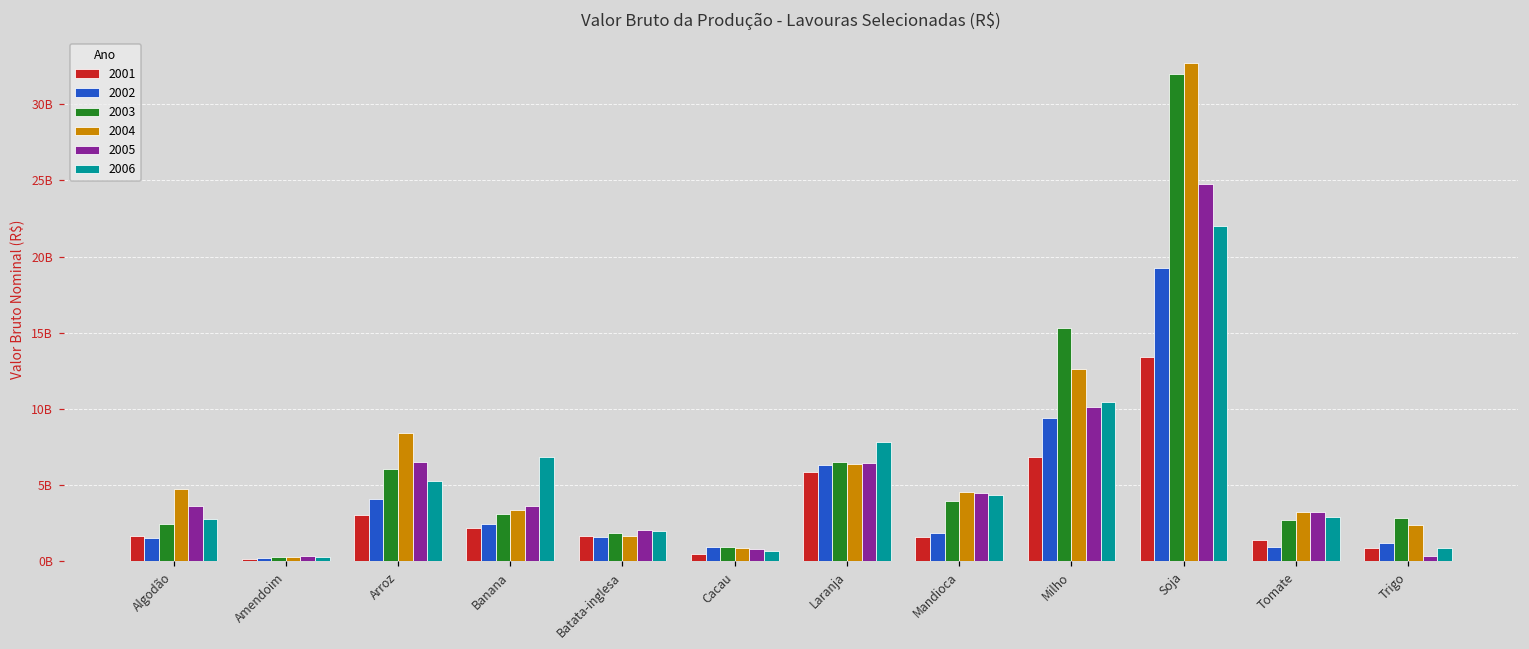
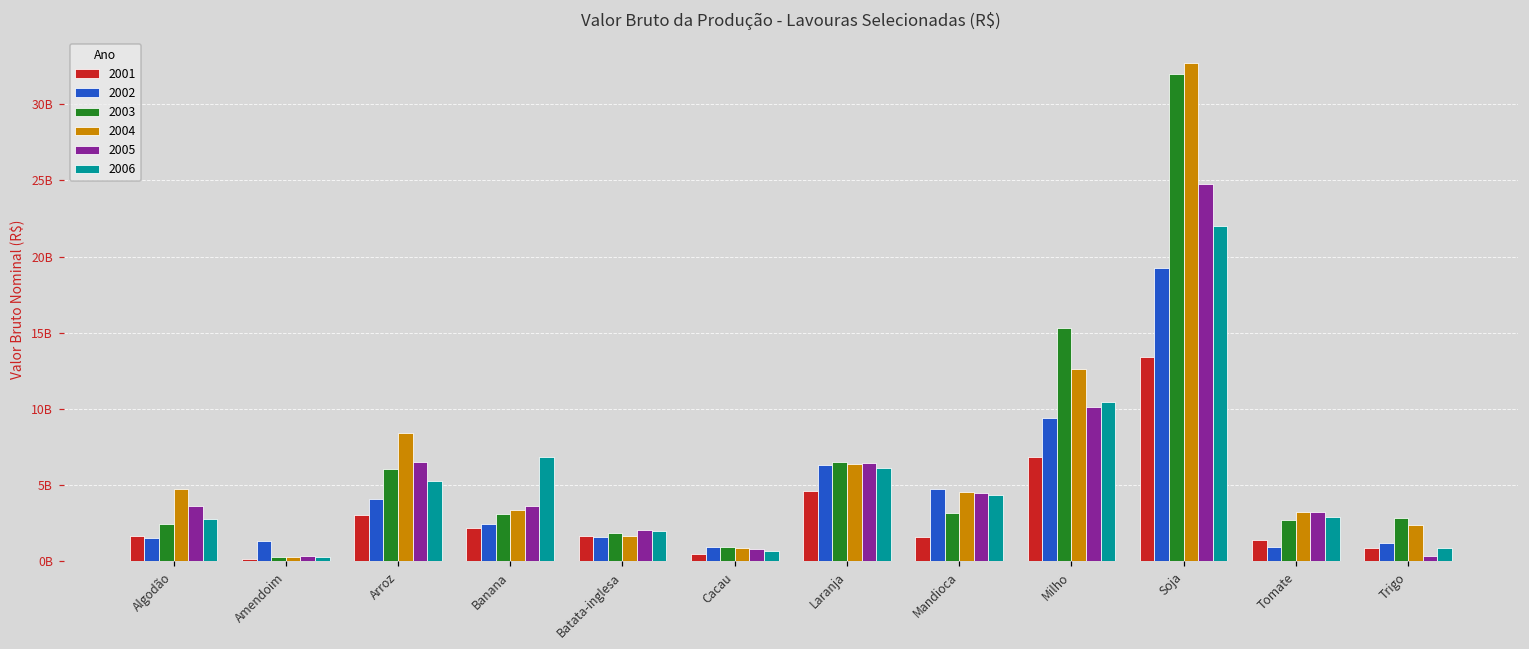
  {
    "2001": {
      "Algodão": 1600000000,
      "Arroz": 3000000000,
      "Banana": 2200000000,
      "Batata-inglesa": 1600000000,
      "Cacau": 400000000,
-     "Laranja": 5800000000,
+     "Laranja": 4600000000,
      "Mandioca": 1600000000,
      "Milho": 6800000000,
      "Soja": 13400000000,
      "Tomate": 1300000000,
      "Trigo": 800000000
    },
    "2002": {
      "Algodão": 1500000000,
-     "Amendoim": 200000000,
+     "Amendoim": 1300000000,
      "Arroz": 4100000000,
      "Banana": 2400000000,
      "Batata-inglesa": 1600000000,
      "Cacau": 900000000,
      "Laranja": 6300000000,
-     "Mandioca": 1800000000,
+     "Mandioca": 4800000000,
      "Milho": 9400000000,
      "Soja": 19200000000,
      "Tomate": 900000000,
      "Trigo": 1200000000
    },
    "2003": {
      "Algodão": 2400000000,
      "Amendoim": 200000000,
      "Arroz": 6000000000,
      "Banana": 3100000000,
      "Batata-inglesa": 1900000000,
      "Cacau": 900000000,
      "Laranja": 6500000000,
-     "Mandioca": 4000000000,
+     "Mandioca": 3100000000,
      "Milho": 15300000000,
      "Soja": 32000000000,
      "Tomate": 2700000000,
      "Trigo": 2800000000
    },
    "2004": {
      "Algodão": 4700000000,
      "Amendoim": 300000000,
      "Arroz": 8400000000,
      "Banana": 3300000000,
      "Batata-inglesa": 1700000000,
      "Cacau": 800000000,
      "Laranja": 6300000000,
      "Mandioca": 4500000000,
      "Milho": 12600000000,
      "Soja": 32700000000,
      "Tomate": 3200000000,
      "Trigo": 2400000000
    },
    "2005": {
      "Algodão": 3600000000,
      "Amendoim": 300000000,
      "Arroz": 6500000000,
      "Banana": 3600000000,
      "Batata-inglesa": 2000000000,
      "Cacau": 700000000,
      "Laranja": 6400000000,
      "Mandioca": 4500000000,
      "Milho": 10100000000,
      "Soja": 24800000000,
      "Tomate": 3200000000,
      "Trigo": 300000000
    },
    "2006": {
      "Algodão": 2700000000,
      "Amendoim": 200000000,
      "Arroz": 5200000000,
      "Banana": 6800000000,
      "Batata-inglesa": 2000000000,
      "Cacau": 700000000,
-     "Laranja": 7800000000,
+     "Laranja": 6100000000,
      "Mandioca": 4300000000,
      "Milho": 10500000000,
      "Soja": 22000000000,
      "Tomate": 2800000000,
      "Trigo": 800000000
    }
  }
